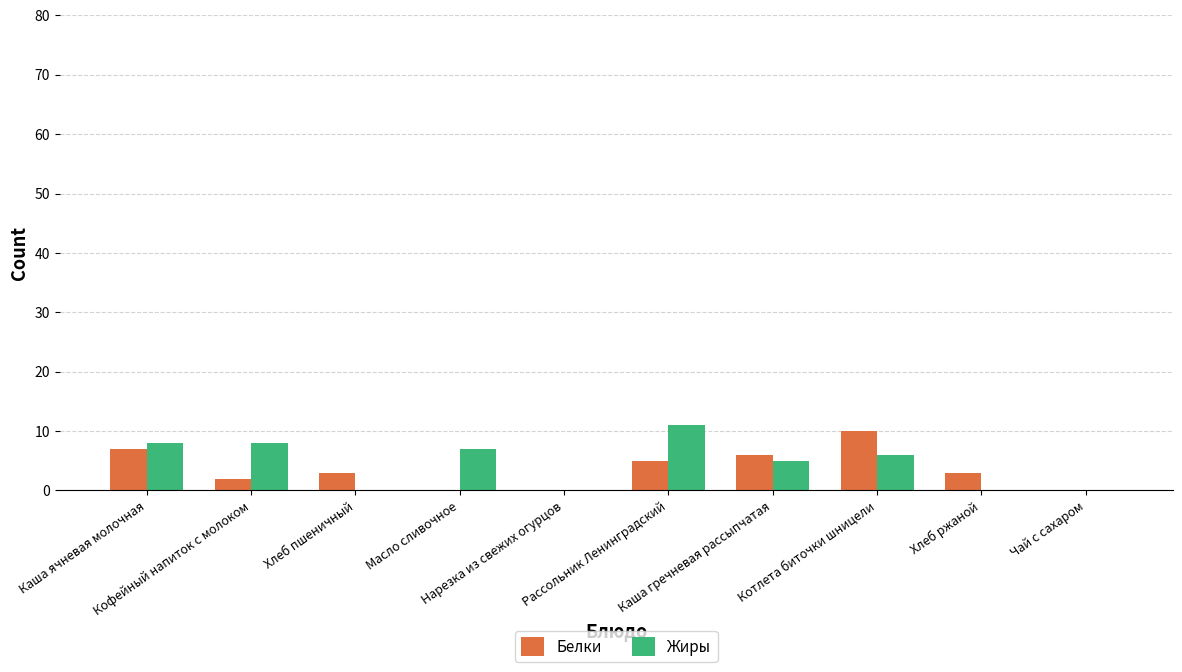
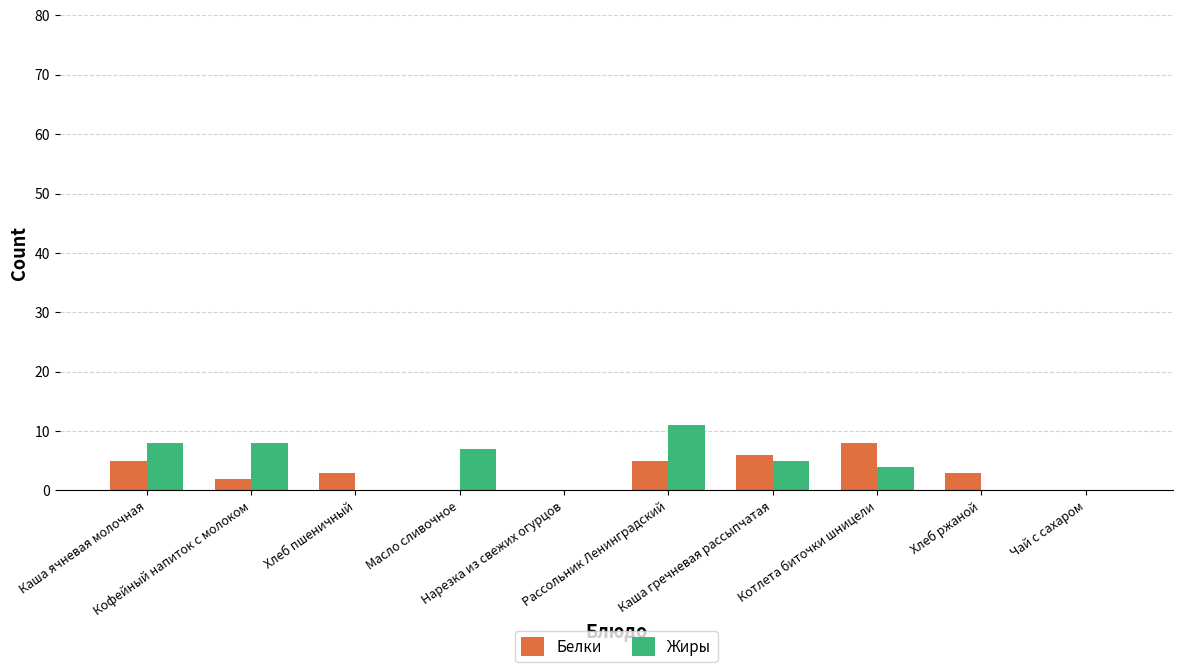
  {
    "Белки": {
-     "Каша ячневая молочная": 7,
+     "Каша ячневая молочная": 5,
      "Кофейный напиток с молоком": 2,
      "Хлеб пшеничный": 3,
      "Масло сливочное": 0,
      "Нарезка из свежих огурцов": 0,
      "Рассольник Ленинградский": 5,
      "Каша гречневая рассыпчатая": 6,
-     "Котлета биточки шницели": 10,
+     "Котлета биточки шницели": 8,
      "Хлеб ржаной": 3,
      "Чай с сахаром": 0
    },
    "Жиры": {
      "Каша ячневая молочная": 8,
      "Кофейный напиток с молоком": 8,
      "Хлеб пшеничный": 0,
      "Масло сливочное": 7,
      "Нарезка из свежих огурцов": 0,
      "Рассольник Ленинградский": 11,
      "Каша гречневая рассыпчатая": 5,
-     "Котлета биточки шницели": 6,
+     "Котлета биточки шницели": 4,
      "Хлеб ржаной": 0,
      "Чай с сахаром": 0
    }
  }
